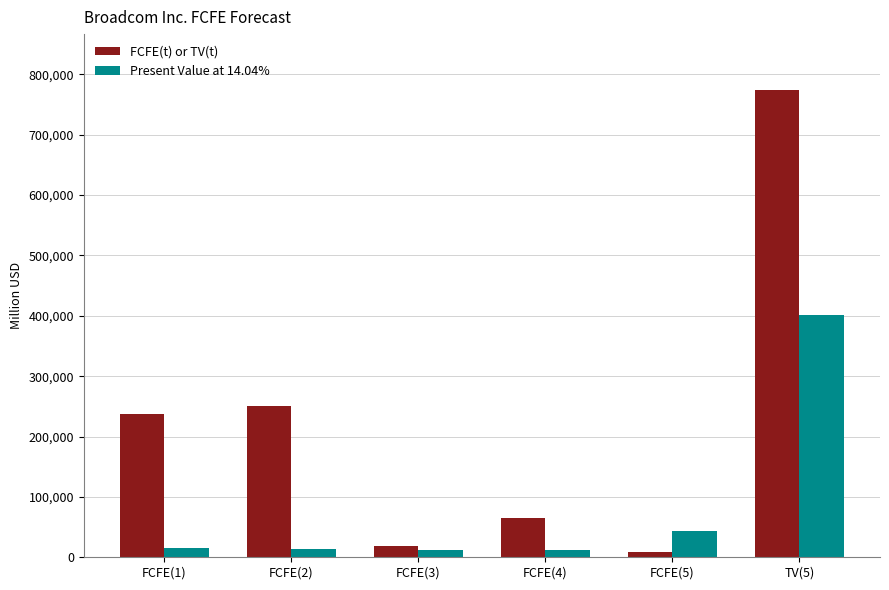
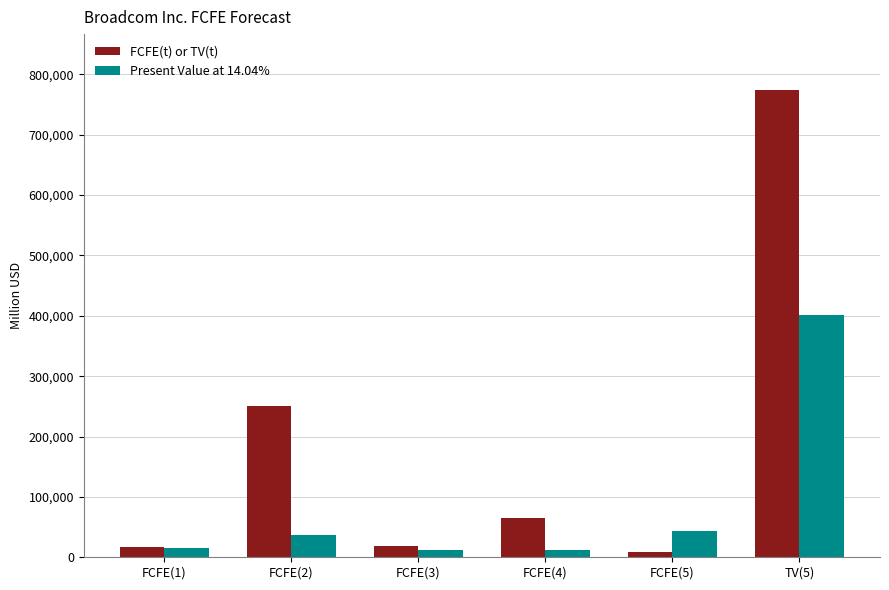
  {
    "FCFE(t) or TV(t)": {
-     "FCFE(1)": "240,000",
+     "FCFE(1)": "20,000",
      "FCFE(2)": "250,000",
      "FCFE(3)": "20,000",
      "FCFE(4)": "70,000",
      "FCFE(5)": "10,000",
      "TV(5)": "770,000"
    },
    "Present Value at 14.04%": {
      "FCFE(1)": "20,000",
-     "FCFE(2)": "10,000",
+     "FCFE(2)": "40,000",
      "FCFE(3)": "10,000",
      "FCFE(4)": "10,000",
      "FCFE(5)": "40,000",
      "TV(5)": "400,000"
    }
  }
